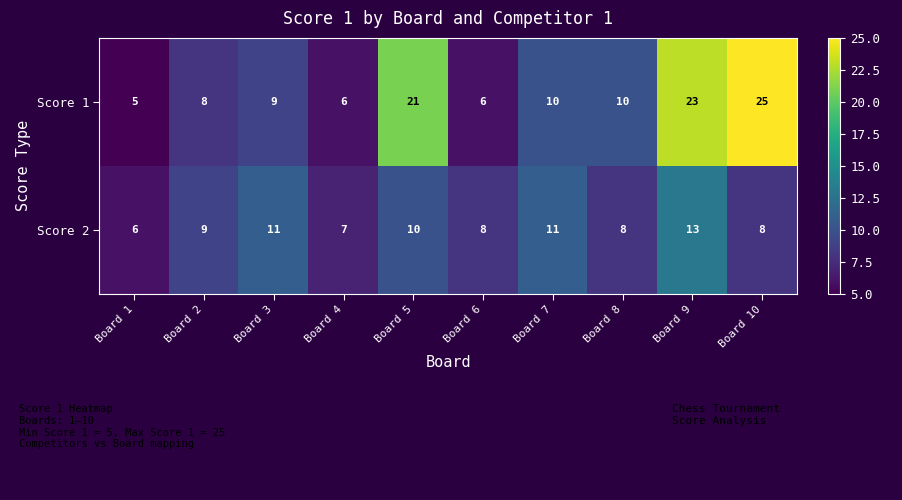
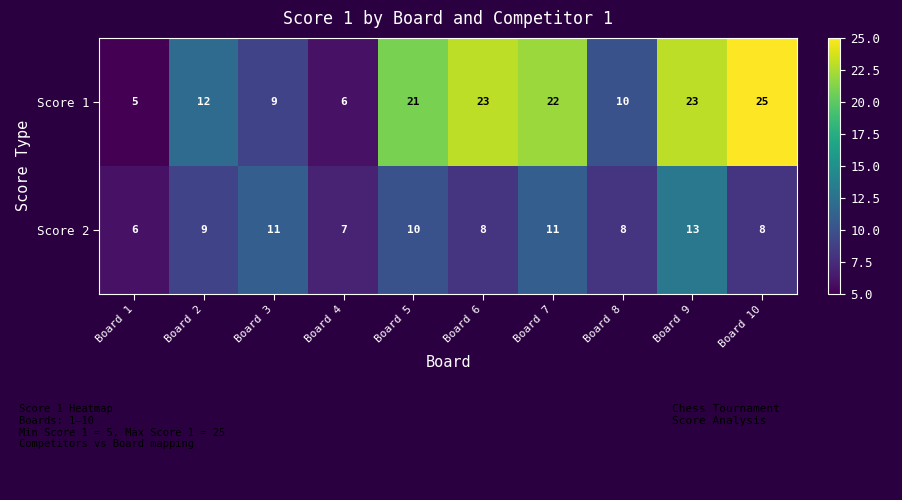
  {
    "Score 1": {
      "Board 1": 5,
-     "Board 2": 8,
+     "Board 2": 12,
      "Board 3": 9,
      "Board 4": 6,
      "Board 5": 21,
-     "Board 6": 6,
-     "Board 7": 10,
+     "Board 6": 23,
+     "Board 7": 22,
      "Board 8": 10,
      "Board 9": 23,
      "Board 10": 25
    },
    "Score 2": {
      "Board 1": 6,
      "Board 2": 9,
      "Board 3": 11,
      "Board 4": 7,
      "Board 5": 10,
      "Board 6": 8,
      "Board 7": 11,
      "Board 8": 8,
      "Board 9": 13,
      "Board 10": 8
    }
  }
